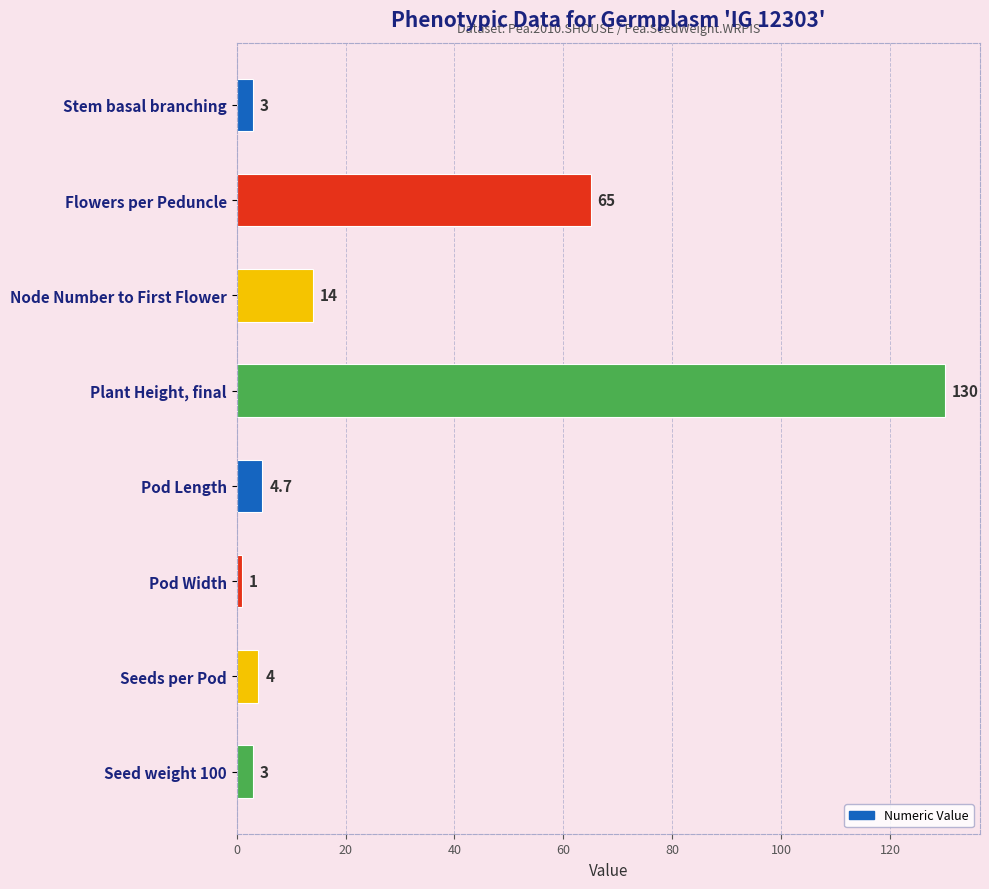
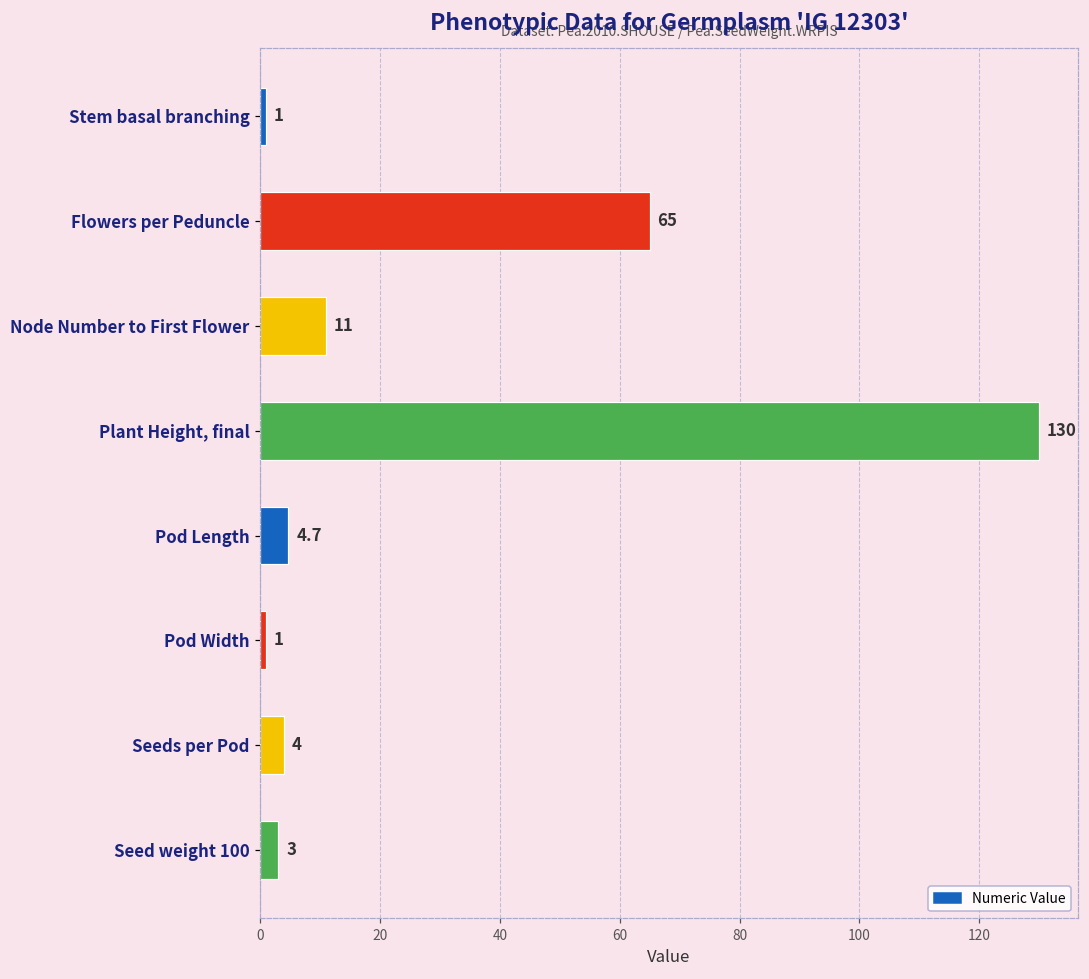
  {
-   "Stem basal branching": 3,
+   "Stem basal branching": 1,
    "Flowers per Peduncle": 65,
-   "Node Number to First Flower": 14,
+   "Node Number to First Flower": 11,
    "Plant Height, final": 130,
    "Pod Length": 4.7,
    "Pod Width": 1,
    "Seeds per Pod": 4,
    "Seed weight 100": 3
  }
